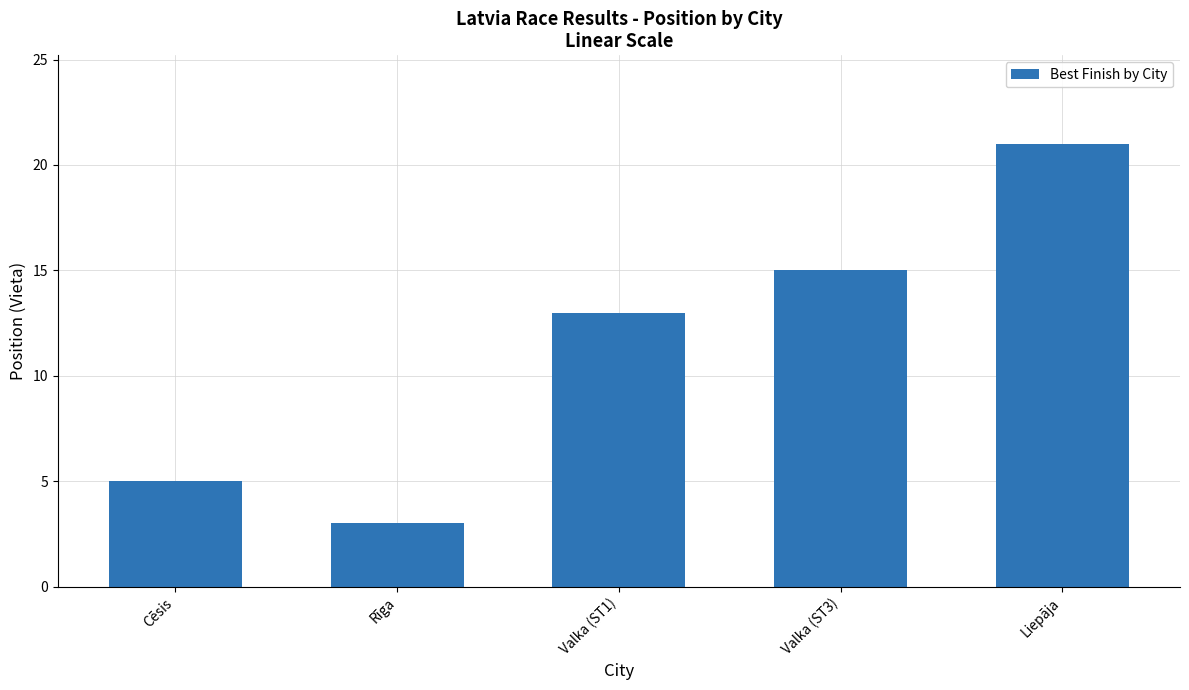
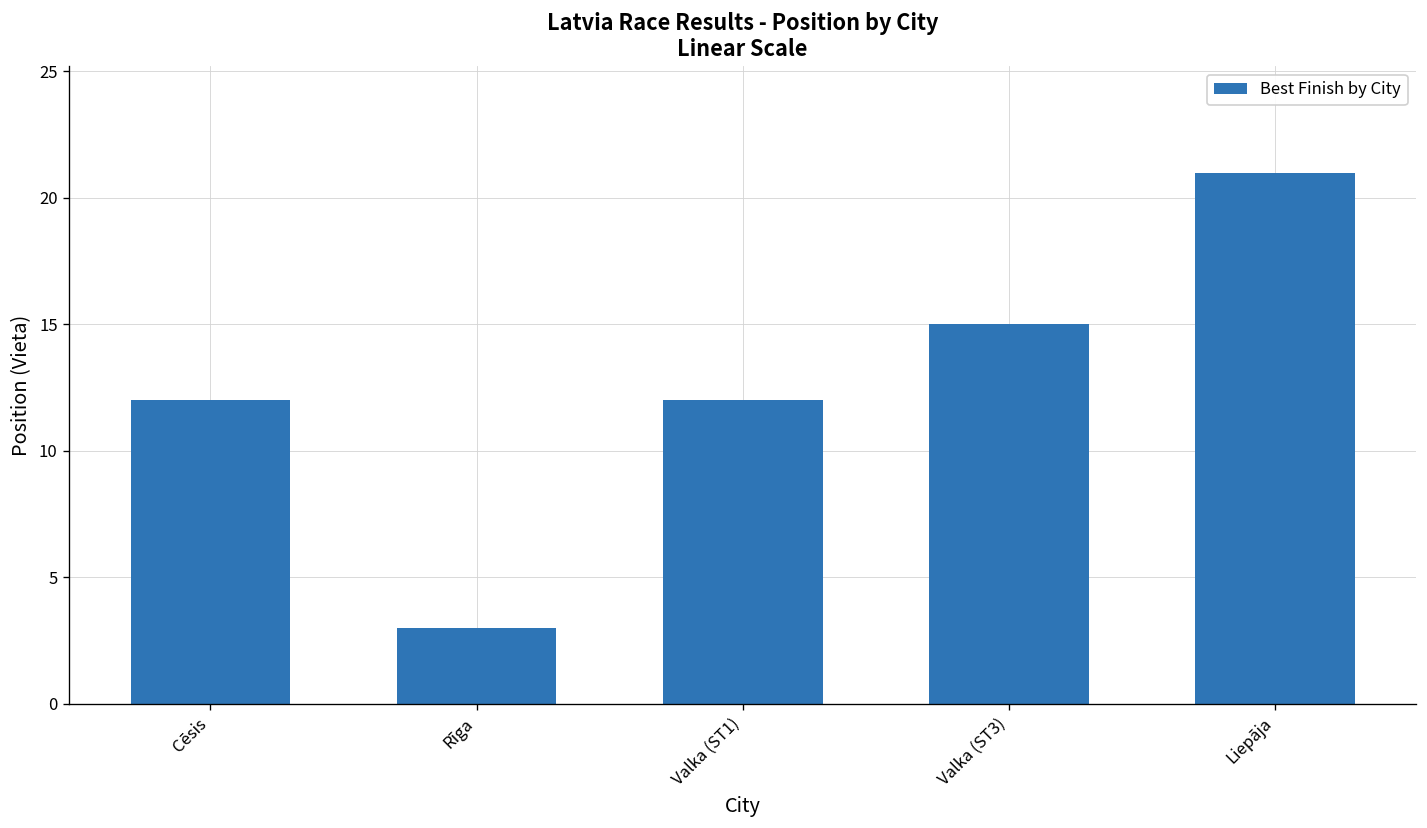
  {
-   "Cēsis": 5,
+   "Cēsis": 12,
    "Rīga": 3,
-   "Valka (ST1)": 13,
+   "Valka (ST1)": 12,
    "Valka (ST3)": 15,
    "Liepāja": 21
  }
